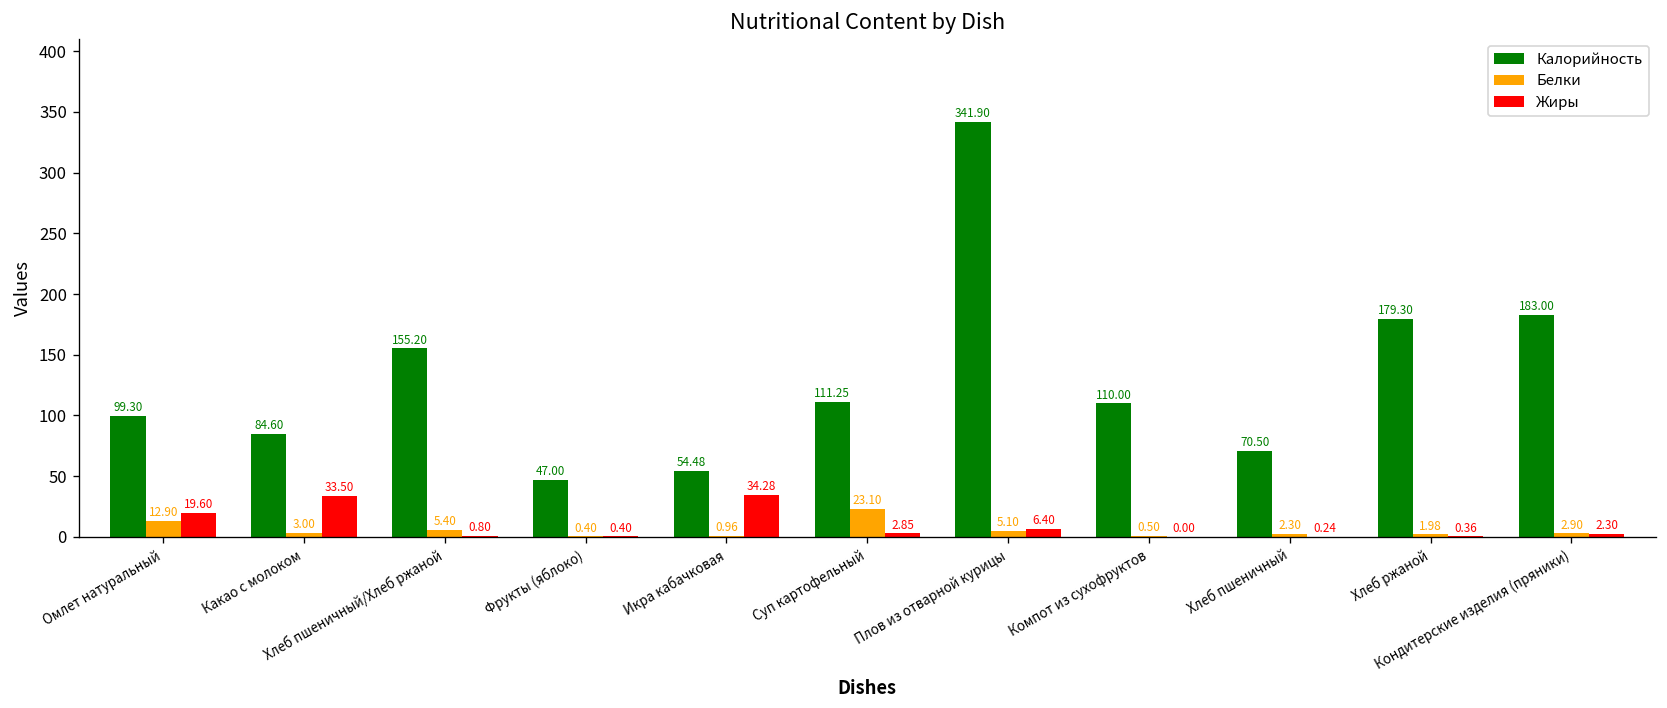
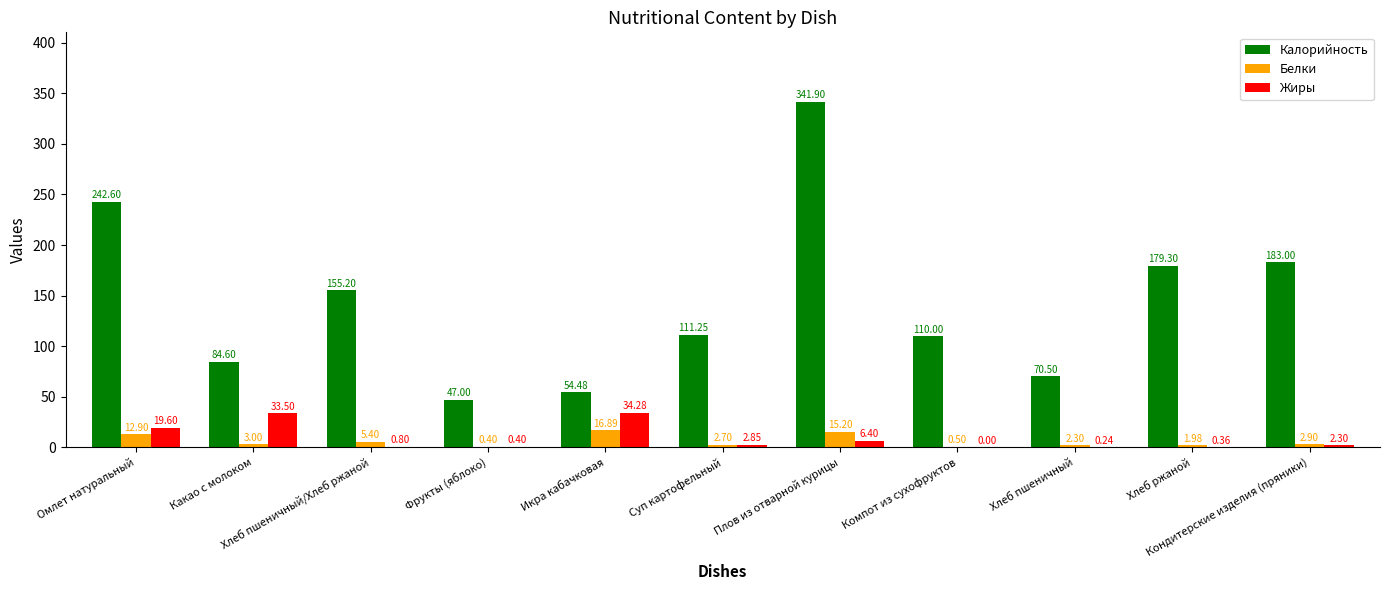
  {
    "Калорийность": {
-     "Омлет натуральный": 99.30,
+     "Омлет натуральный": 242.60,
      "Какао с молоком": 84.60,
      "Хлеб пшеничный/Хлеб ржаной": 155.20,
      "Фрукты (яблоко)": 47.00,
      "Икра кабачковая": 54.48,
      "Суп картофельный": 111.25,
      "Плов из отварной курицы": 341.90,
      "Компот из сухофруктов": 110.00,
      "Хлеб пшеничный": 70.50,
      "Хлеб ржаной": 179.30,
      "Кондитерские изделия (пряники)": 183.00
    },
    "Белки": {
      "Омлет натуральный": 12.90,
      "Какао с молоком": 3.00,
      "Хлеб пшеничный/Хлеб ржаной": 5.40,
      "Фрукты (яблоко)": 0.40,
-     "Икра кабачковая": 0.96,
-     "Суп картофельный": 23.10,
-     "Плов из отварной курицы": 5.10,
+     "Икра кабачковая": 16.89,
+     "Суп картофельный": 2.70,
+     "Плов из отварной курицы": 15.20,
      "Компот из сухофруктов": 0.50,
      "Хлеб пшеничный": 2.30,
      "Хлеб ржаной": 1.98,
      "Кондитерские изделия (пряники)": 2.90
    },
    "Жиры": {
      "Омлет натуральный": 19.60,
      "Какао с молоком": 33.50,
      "Хлеб пшеничный/Хлеб ржаной": 0.80,
      "Фрукты (яблоко)": 0.40,
      "Икра кабачковая": 34.28,
      "Суп картофельный": 2.85,
      "Плов из отварной курицы": 6.40,
      "Компот из сухофруктов": 0.00,
      "Хлеб пшеничный": 0.24,
      "Хлеб ржаной": 0.36,
      "Кондитерские изделия (пряники)": 2.30
    }
  }
